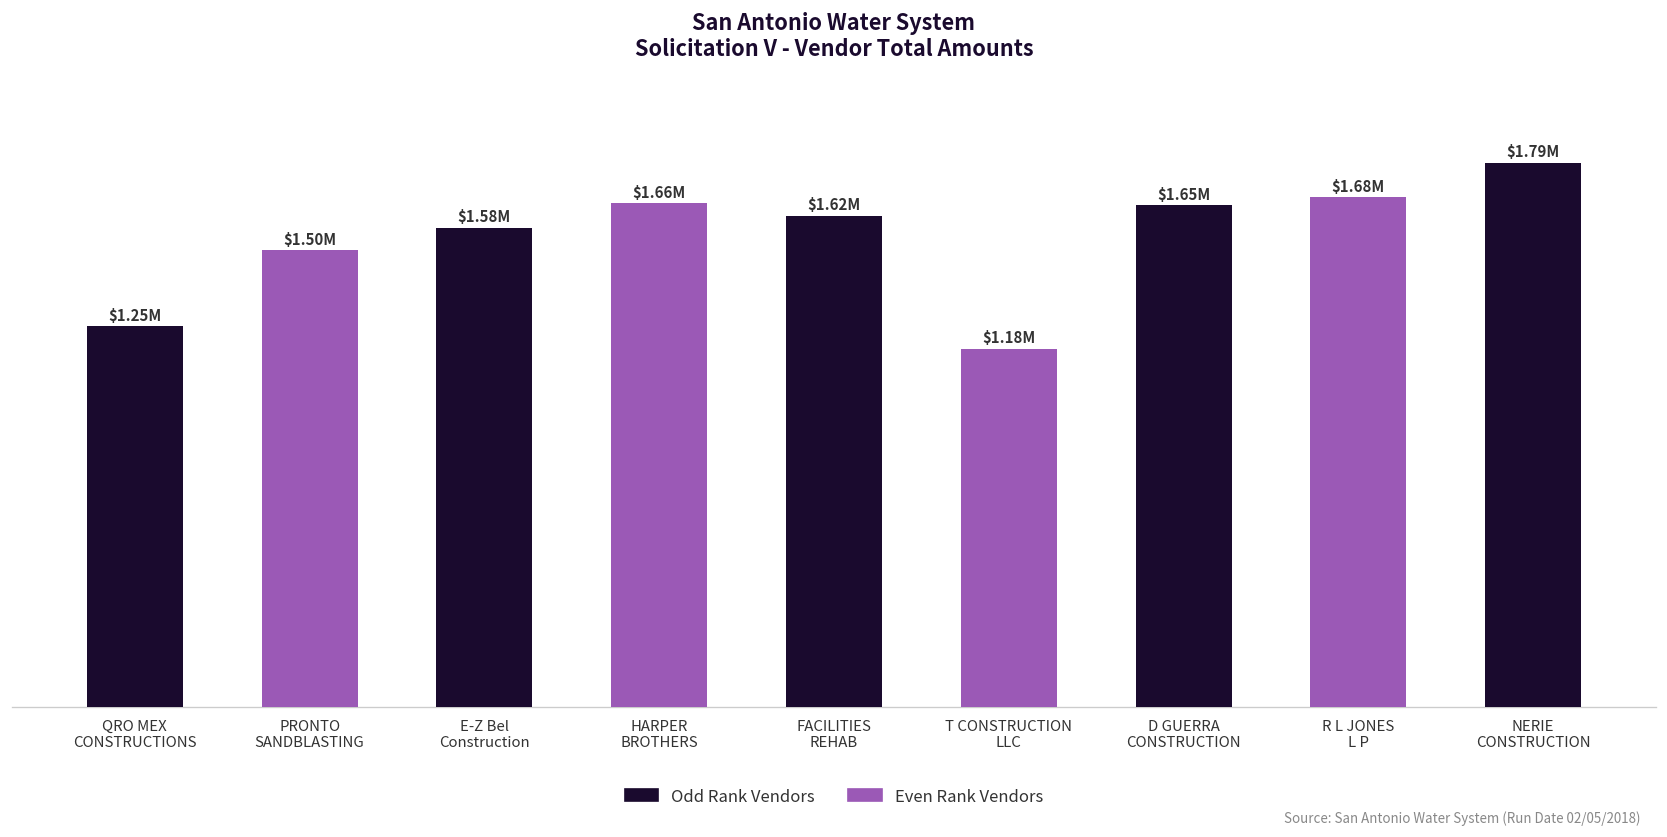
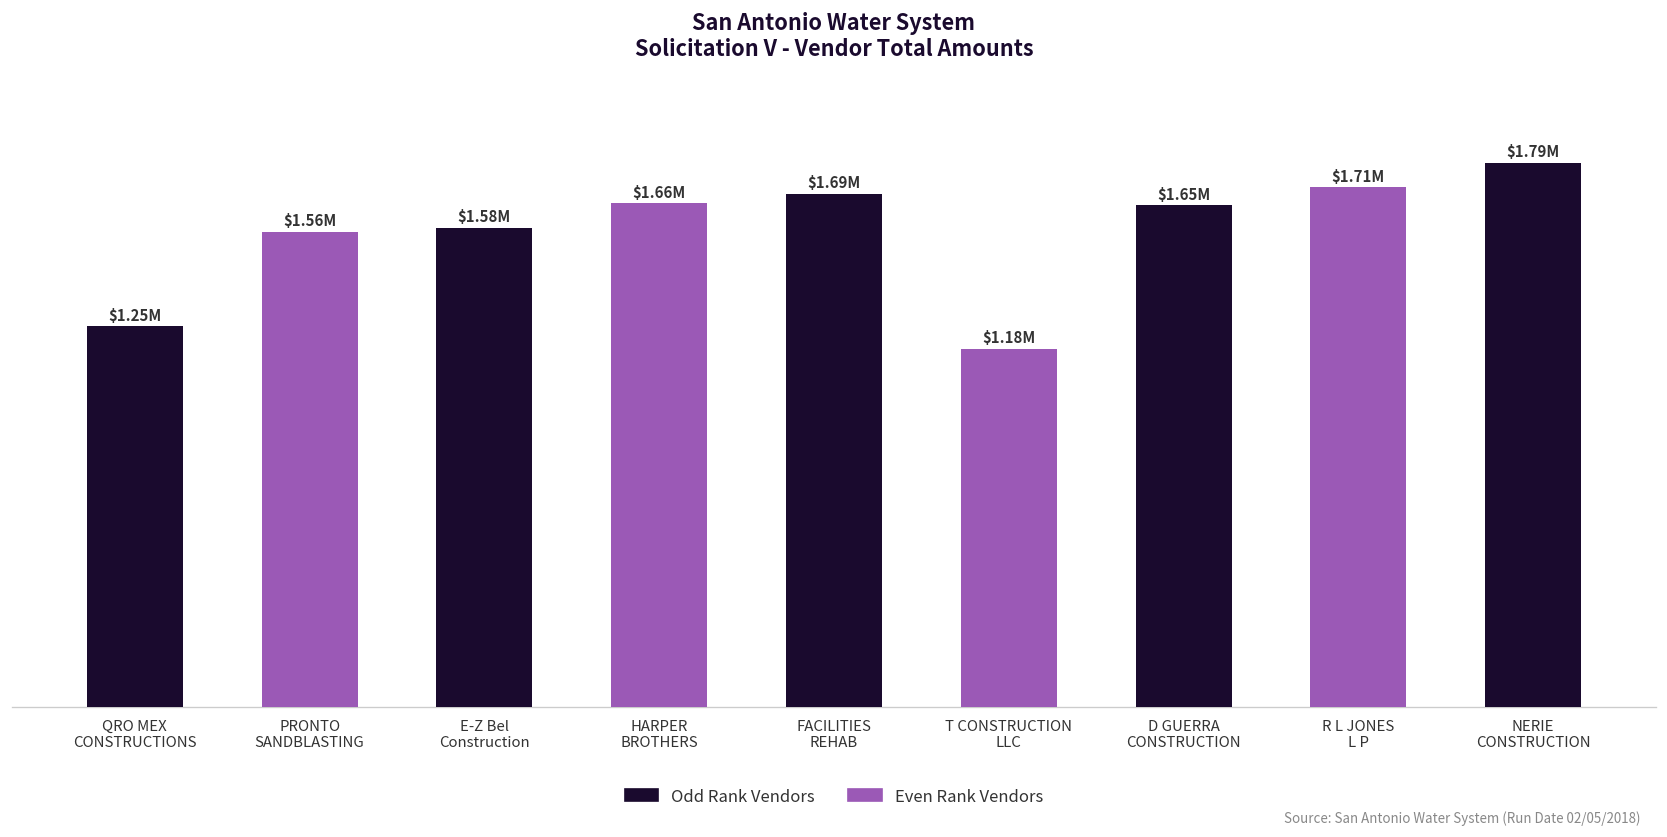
  {
    "QRO MEX CONSTRUCTIONS": "$1.25M",
-   "PRONTO SANDBLASTING": "$1.50M",
+   "PRONTO SANDBLASTING": "$1.56M",
    "E-Z Bel Construction": "$1.58M",
    "HARPER BROTHERS": "$1.66M",
-   "FACILITIES REHAB": "$1.62M",
+   "FACILITIES REHAB": "$1.69M",
    "T CONSTRUCTION LLC": "$1.18M",
    "D GUERRA CONSTRUCTION": "$1.65M",
-   "R L JONES L P": "$1.68M",
+   "R L JONES L P": "$1.71M",
    "NERIE CONSTRUCTION": "$1.79M"
  }
